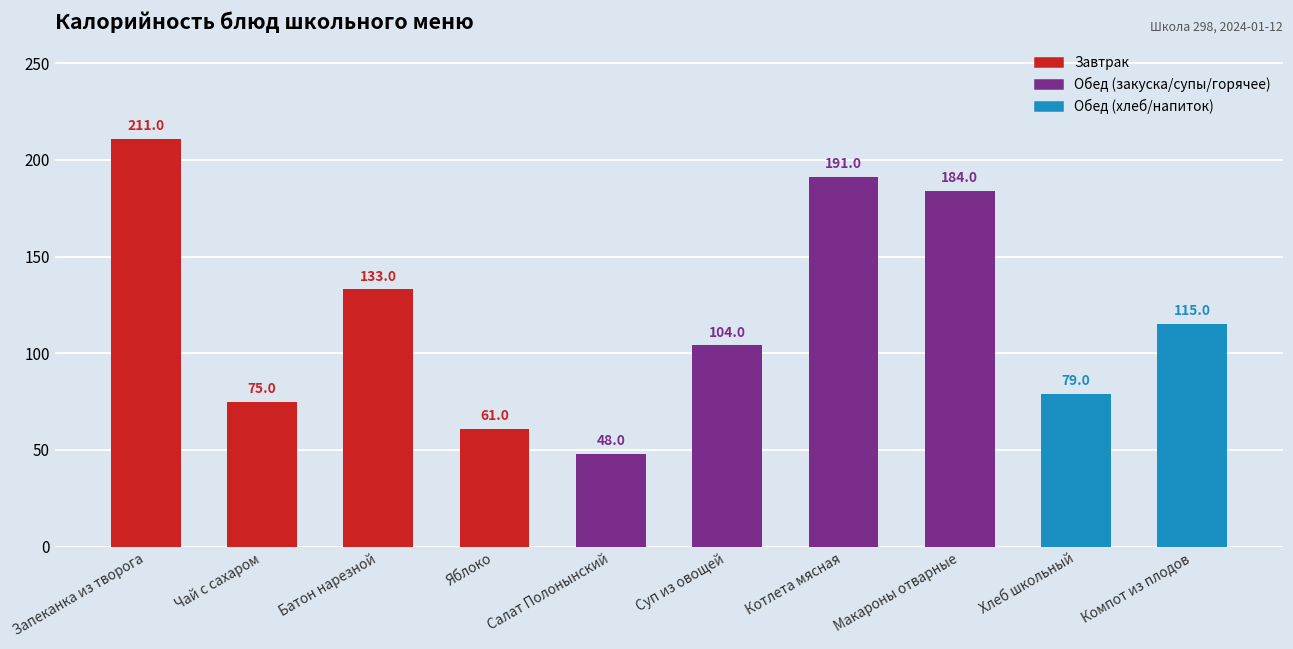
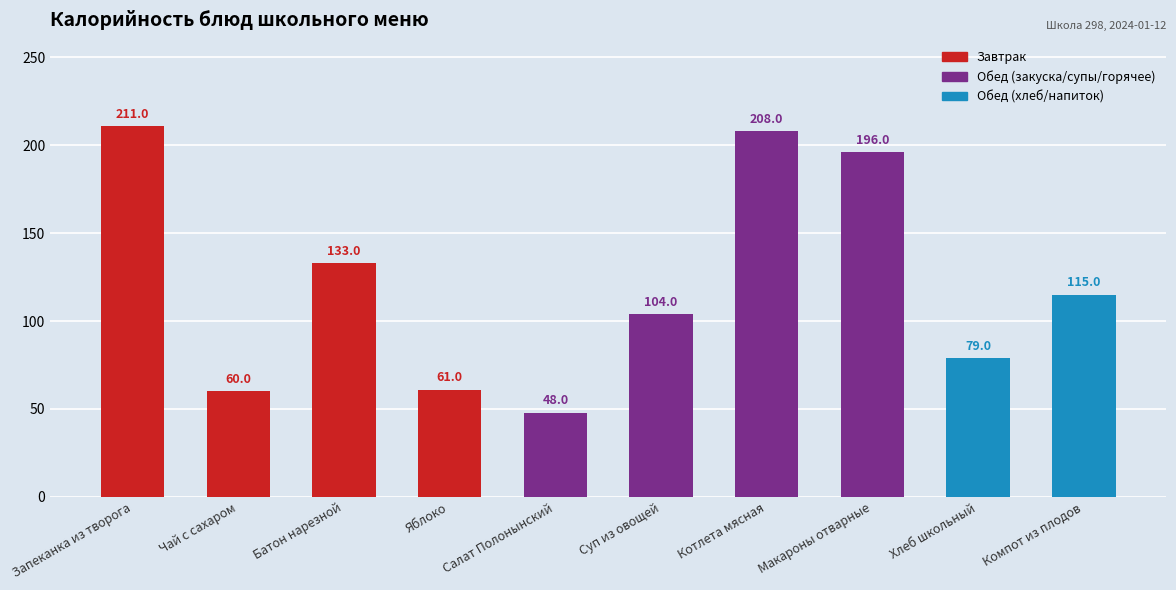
  {
    "Запеканка из творога": 211.0,
-   "Чай с сахаром": 75.0,
+   "Чай с сахаром": 60.0,
    "Батон нарезной": 133.0,
    "Яблоко": 61.0,
    "Салат Полонынский": 48.0,
    "Суп из овощей": 104.0,
-   "Котлета мясная": 191.0,
-   "Макароны отварные": 184.0,
+   "Котлета мясная": 208.0,
+   "Макароны отварные": 196.0,
    "Хлеб школьный": 79.0,
    "Компот из плодов": 115.0
  }
